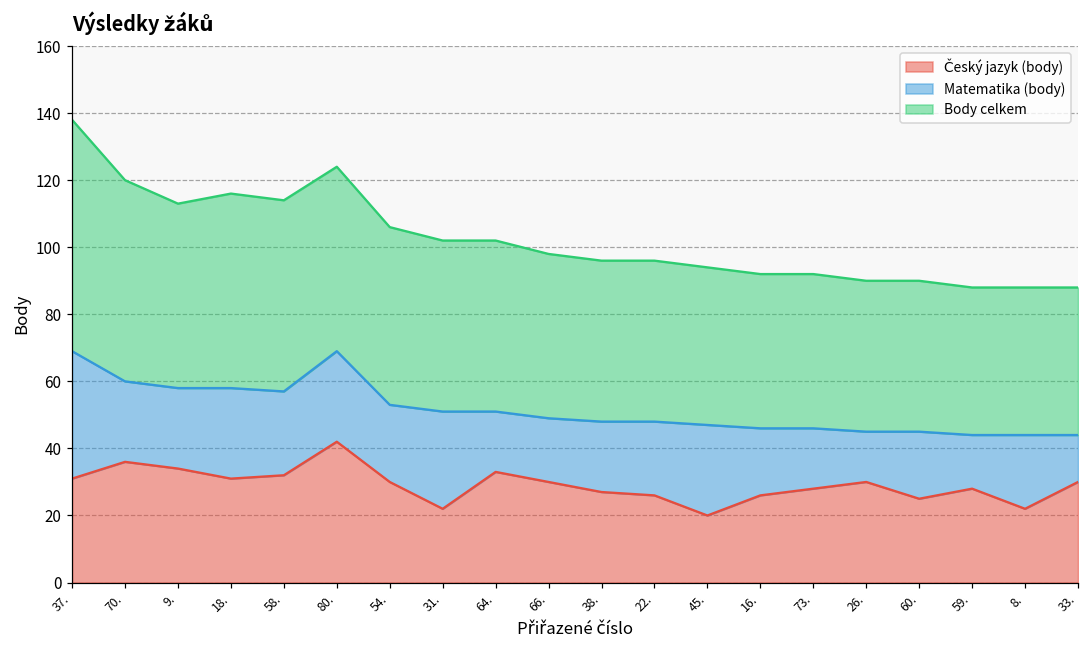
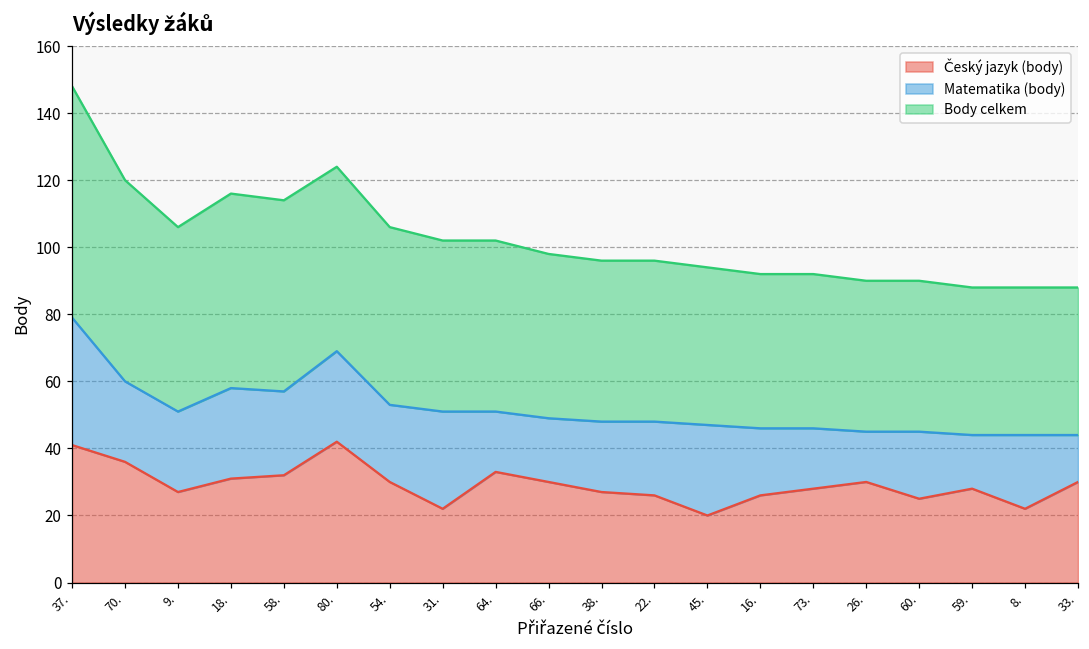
  {
    "Český jazyk (body)": {
-     "37.": 31,
+     "37.": 41,
      "70.": 36,
-     "9.": 34,
+     "9.": 27,
      "18.": 31,
      "58.": 32,
      "80.": 42,
      "54.": 30,
      "31.": 22,
      "64.": 33,
      "66.": 30,
      "38.": 27,
      "22.": 26,
      "45.": 20,
      "16.": 26,
      "73.": 28,
      "26.": 30,
      "60.": 25,
      "59.": 28,
      "8.": 22,
      "33.": 30
    },
    "Matematika (body)": {
      "70.": 60,
      "18.": 58,
      "58.": 57,
      "80.": 69,
      "54.": 53,
      "31.": 51,
      "64.": 51,
      "66.": 49,
      "38.": 48,
      "22.": 48,
      "45.": 47,
      "16.": 46,
      "73.": 46,
      "26.": 45,
      "60.": 45,
      "59.": 44,
      "8.": 44,
      "33.": 44
    },
    "Body celkem": {
      "37.": 69,
      "70.": 60,
      "9.": 55,
      "18.": 58,
      "58.": 57,
      "80.": 55,
      "54.": 53,
      "31.": 51,
      "64.": 51,
      "66.": 49,
      "38.": 48,
      "22.": 48,
      "45.": 47,
      "16.": 46,
      "73.": 46,
      "26.": 45,
      "60.": 45,
      "59.": 44,
      "8.": 44,
      "33.": 44
    }
  }
